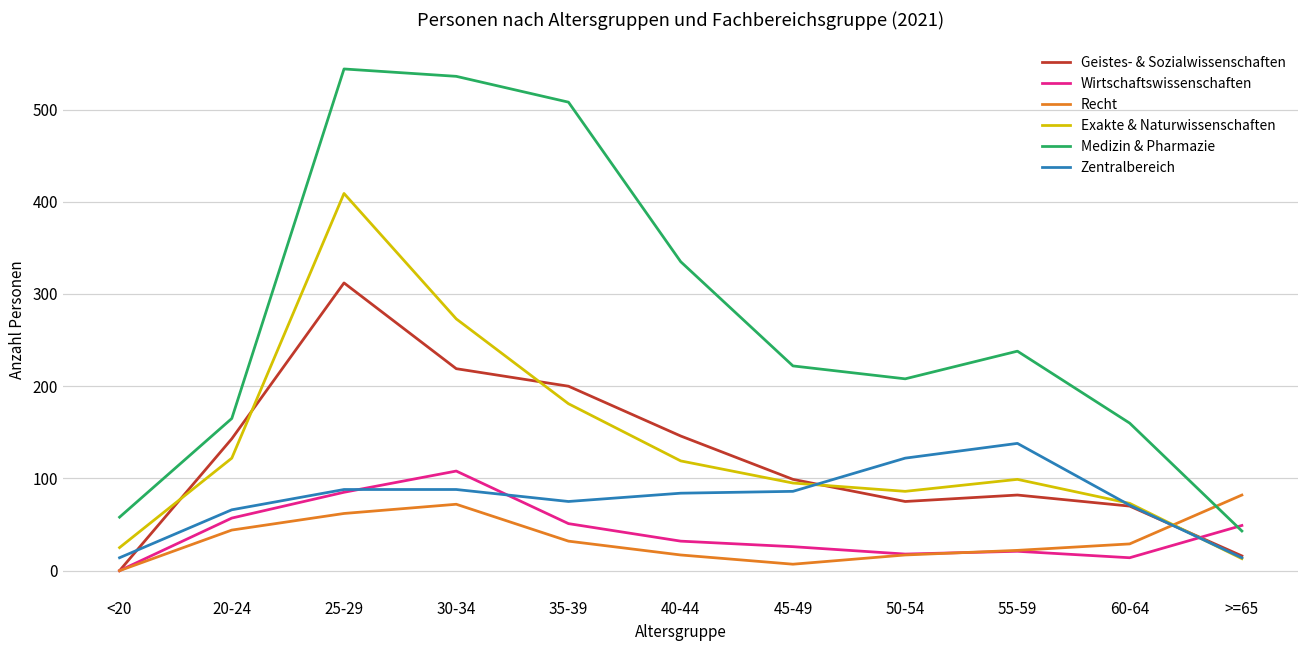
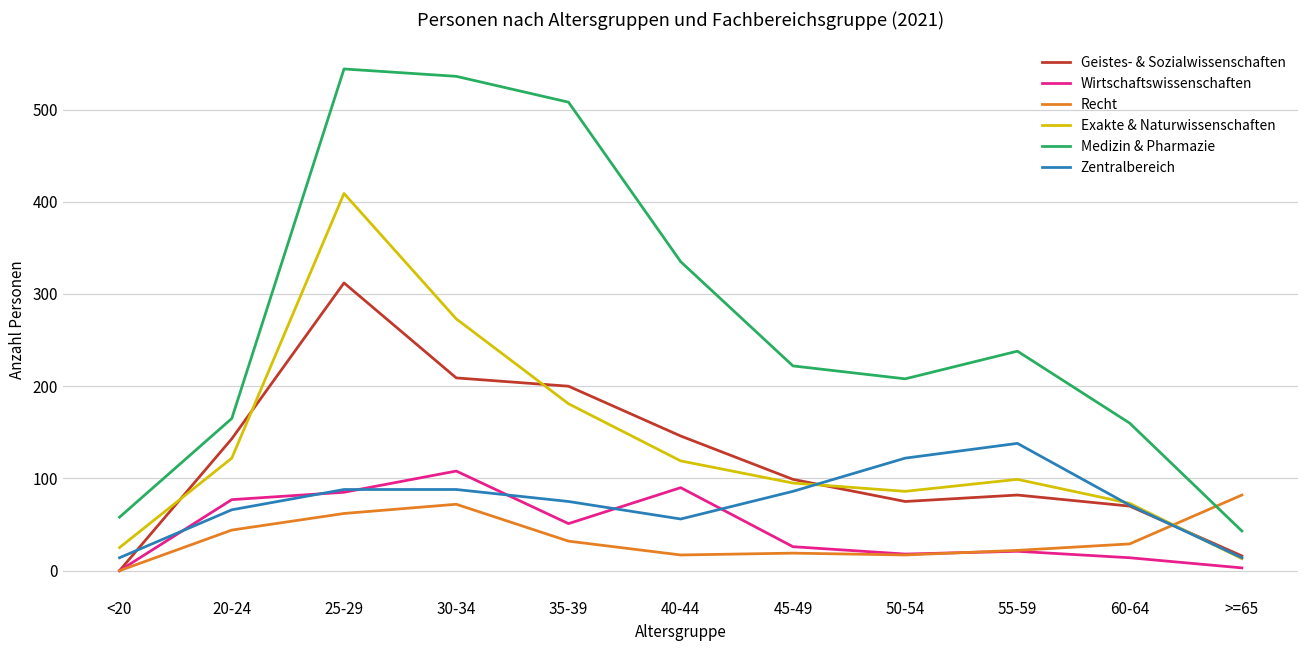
  {
    "Geistes- & Sozialwissenschaften": {
      "20-24": 140,
      "25-29": 310,
-     "30-34": 220,
+     "30-34": 210,
      "35-39": 200,
      "40-44": 150,
      "45-49": 100,
      "50-54": 80,
      "55-59": 80
    },
    "Wirtschaftswissenschaften": {
-     "20-24": 60,
+     "20-24": 80,
      "30-34": 110,
      "35-39": 50,
-     "40-44": 30,
+     "40-44": 90,
      "45-49": 30,
      "60-64": 10,
-     ">=65": 50
+     ">=65": 0
    },
    "Recht": {
      "20-24": 40,
      "25-29": 60,
      "30-34": 70,
      "35-39": 30,
      "40-44": 20,
-     "45-49": 10,
+     "45-49": 20,
      "60-64": 30,
      ">=65": 80
    },
    "Exakte & Naturwissenschaften": {
      "<20": 30,
      "20-24": 120,
      "25-29": 410,
      "30-34": 270,
      "35-39": 180,
      "40-44": 120,
      "45-49": 100,
      "50-54": 90,
      "55-59": 100
    },
    "Medizin & Pharmazie": {
      "<20": 60,
      "20-24": 170,
      "25-29": 540,
      "30-34": 540,
      "35-39": 510,
      "40-44": 340,
      "45-49": 220,
      "50-54": 210,
      "55-59": 240,
      "60-64": 160,
      ">=65": 40
    },
    "Zentralbereich": {
      "<20": 10,
      "20-24": 70,
      "30-34": 90,
      "35-39": 80,
-     "40-44": 80,
+     "40-44": 60,
      "45-49": 90,
      "50-54": 120,
      "55-59": 140
    }
  }
